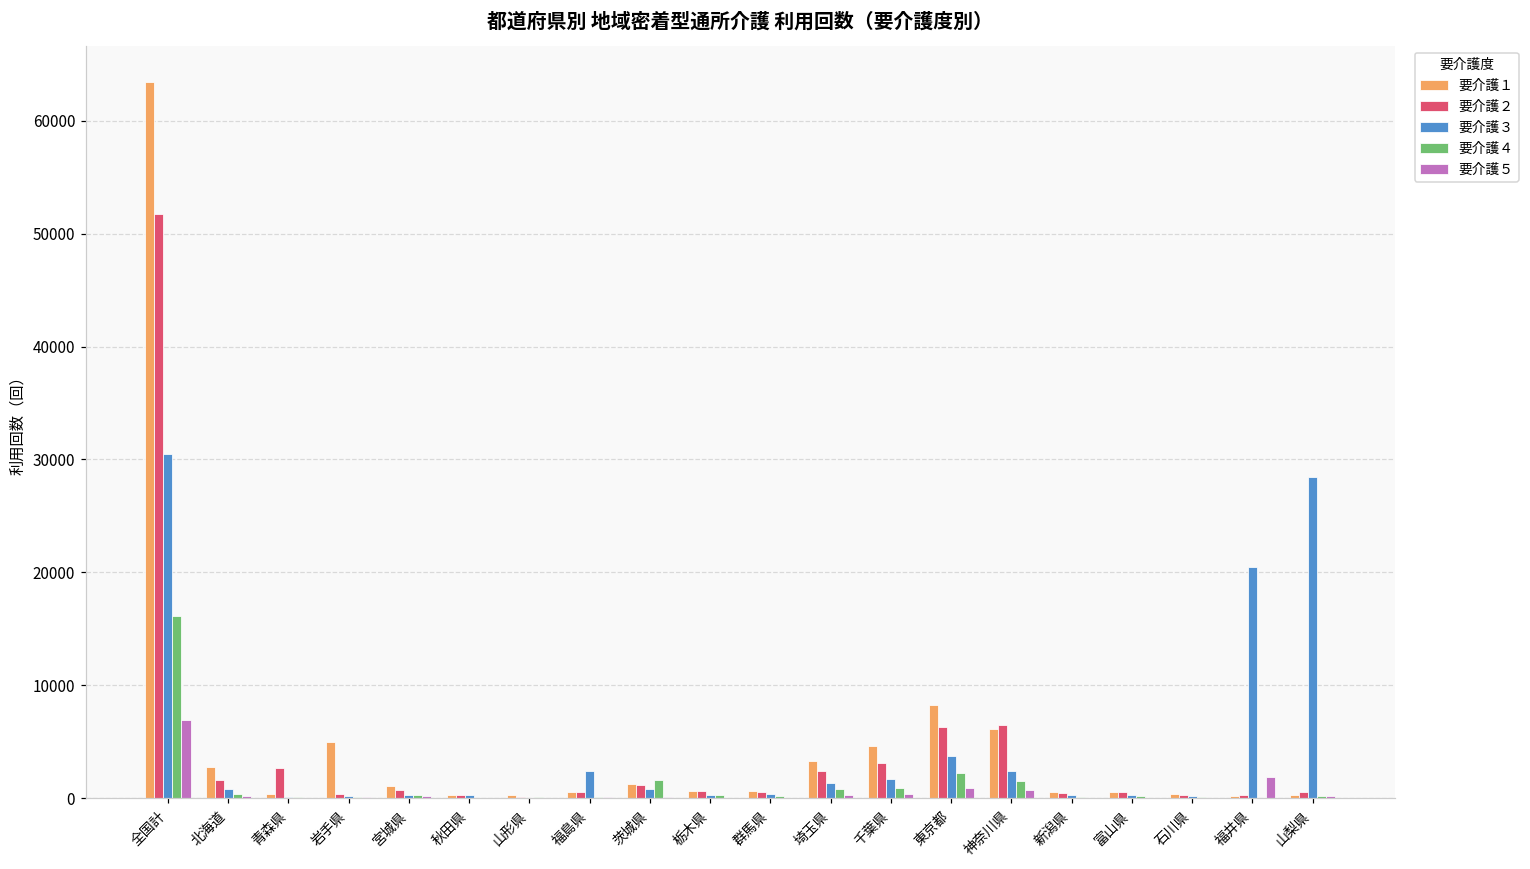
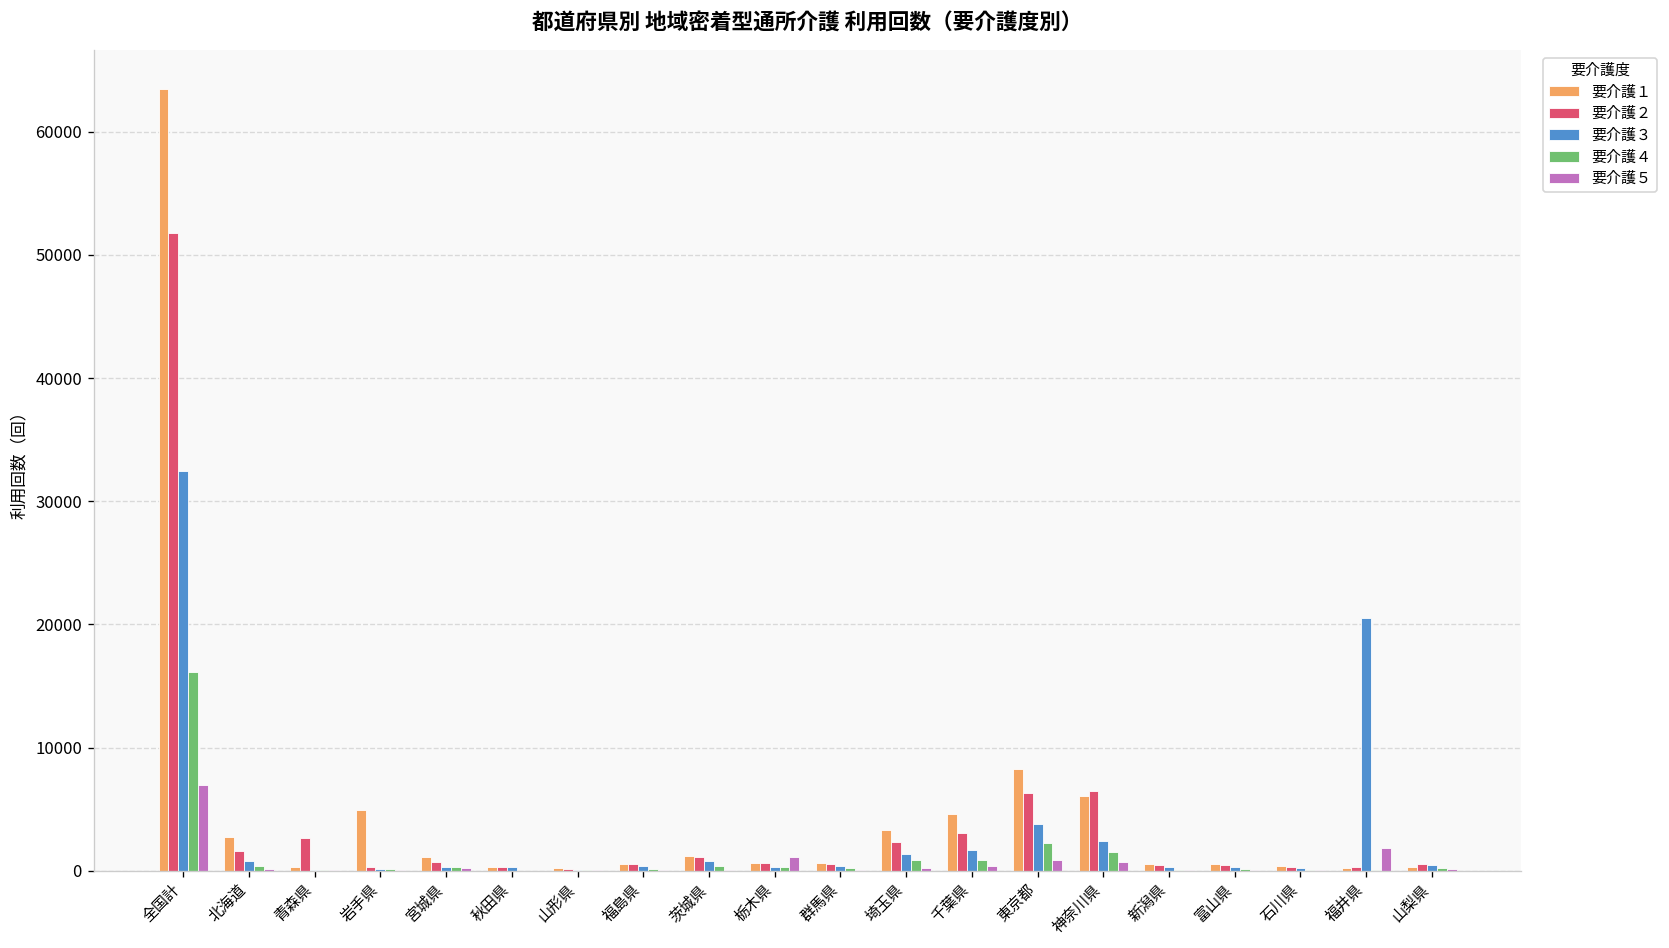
  {
    "要介護１": {
      "全国計": 63500,
      "北海道": 2800,
      "青森県": 400,
      "岩手県": 5000,
      "宮城県": 1100,
      "秋田県": 300,
      "山形県": 300,
      "福島県": 500,
      "茨城県": 1200,
      "栃木県": 600,
      "群馬県": 700,
      "埼玉県": 3300,
      "千葉県": 4600,
      "東京都": 8300,
      "神奈川県": 6100,
      "新潟県": 600,
      "富山県": 600,
      "石川県": 400,
      "山梨県": 300
    },
    "要介護２": {
      "全国計": 51700,
      "北海道": 1600,
      "青森県": 2600,
      "岩手県": 300,
      "宮城県": 800,
      "秋田県": 300,
      "福島県": 500,
      "茨城県": 1200,
      "栃木県": 600,
      "群馬県": 600,
      "埼玉県": 2400,
      "千葉県": 3100,
      "東京都": 6300,
      "神奈川県": 6500,
      "新潟県": 500,
      "富山県": 500,
      "石川県": 300,
      "福井県": 300,
      "山梨県": 600
    },
    "要介護３": {
-     "全国計": 30500,
+     "全国計": 32400,
      "北海道": 800,
      "宮城県": 300,
      "秋田県": 300,
-     "福島県": 2400,
+     "福島県": 400,
      "茨城県": 800,
      "栃木県": 300,
      "群馬県": 400,
      "埼玉県": 1400,
      "千葉県": 1700,
      "東京都": 3800,
      "神奈川県": 2400,
      "新潟県": 300,
      "富山県": 300,
      "福井県": 20500,
-     "山梨県": 28400
+     "山梨県": 400
    },
    "要介護４": {
      "全国計": 16100,
      "北海道": 400,
      "宮城県": 300,
-     "茨城県": 1600,
+     "茨城県": 400,
      "栃木県": 300,
      "埼玉県": 900,
      "千葉県": 900,
      "東京都": 2300,
      "神奈川県": 1600
    },
    "要介護５": {
      "全国計": 6900,
-     "栃木県": 100,
+     "栃木県": 1100,
      "埼玉県": 300,
      "千葉県": 400,
      "東京都": 900,
      "神奈川県": 700,
      "福井県": 1900
    }
  }
